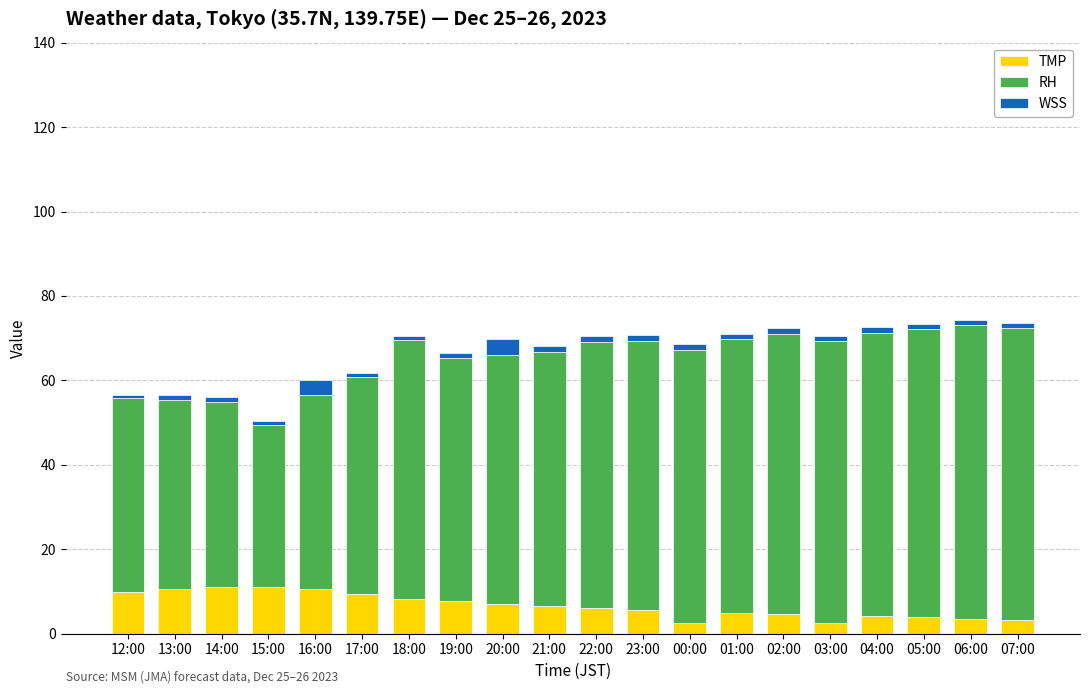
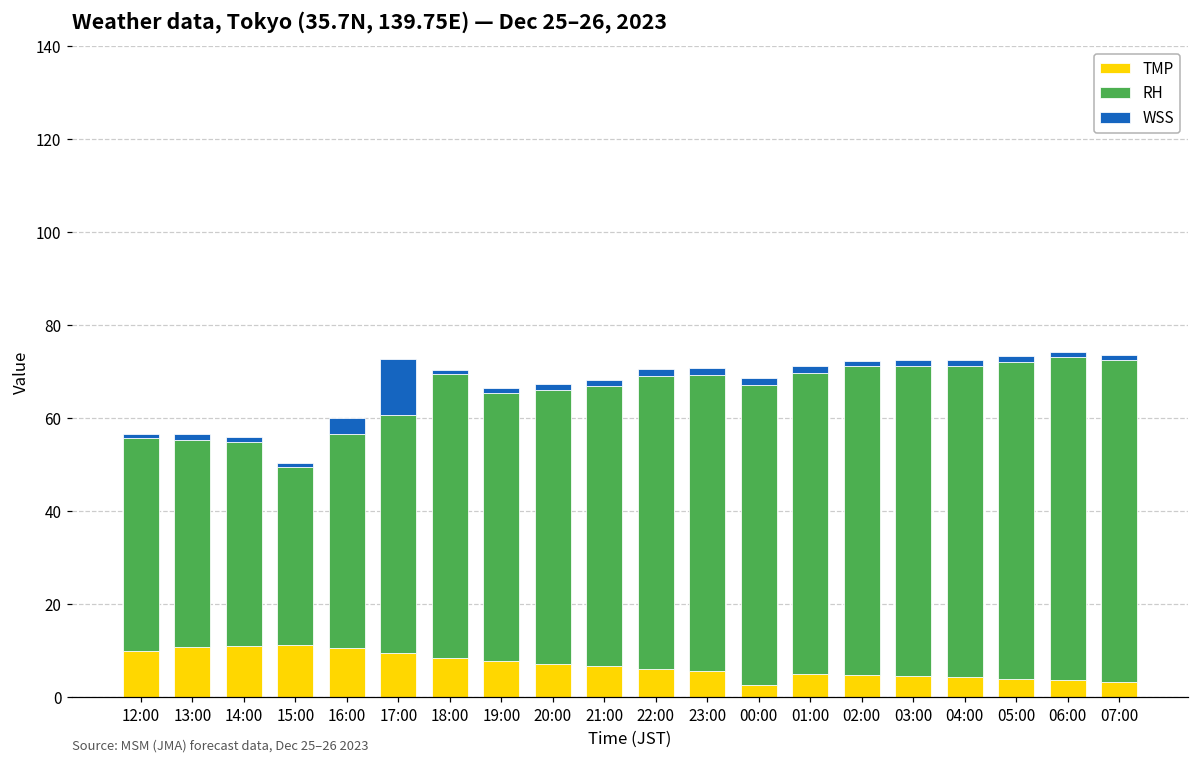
  {
    "TMP": {
      "12:00": 10,
      "13:00": 11,
      "14:00": 11,
      "15:00": 11,
      "16:00": 11,
      "17:00": 9,
      "18:00": 8,
      "19:00": 8,
      "20:00": 7,
      "21:00": 7,
      "22:00": 6,
      "23:00": 6,
      "00:00": 3,
      "01:00": 5,
      "02:00": 5,
-     "03:00": 3,
+     "03:00": 4,
      "04:00": 4,
      "05:00": 4,
      "06:00": 4,
      "07:00": 3
    },
    "RH": {
      "12:00": 46,
      "13:00": 45,
      "14:00": 44,
      "15:00": 38,
      "16:00": 46,
      "17:00": 51,
      "18:00": 61,
      "19:00": 58,
      "20:00": 59,
      "21:00": 60,
      "22:00": 63,
      "23:00": 64,
      "00:00": 65,
      "01:00": 65,
      "02:00": 67,
      "03:00": 67,
      "04:00": 67,
      "05:00": 68,
      "06:00": 70,
      "07:00": 69
    },
    "WSS": {
      "12:00": 1,
      "13:00": 1,
      "14:00": 1,
      "15:00": 1,
      "16:00": 4,
-     "17:00": 1,
+     "17:00": 12,
      "18:00": 1,
      "19:00": 1,
-     "20:00": 4,
+     "20:00": 1,
      "21:00": 1,
      "22:00": 1,
      "23:00": 2,
      "00:00": 2,
      "01:00": 1,
      "02:00": 1,
      "03:00": 1,
      "04:00": 1,
      "05:00": 1,
      "06:00": 1,
      "07:00": 1
    }
  }
